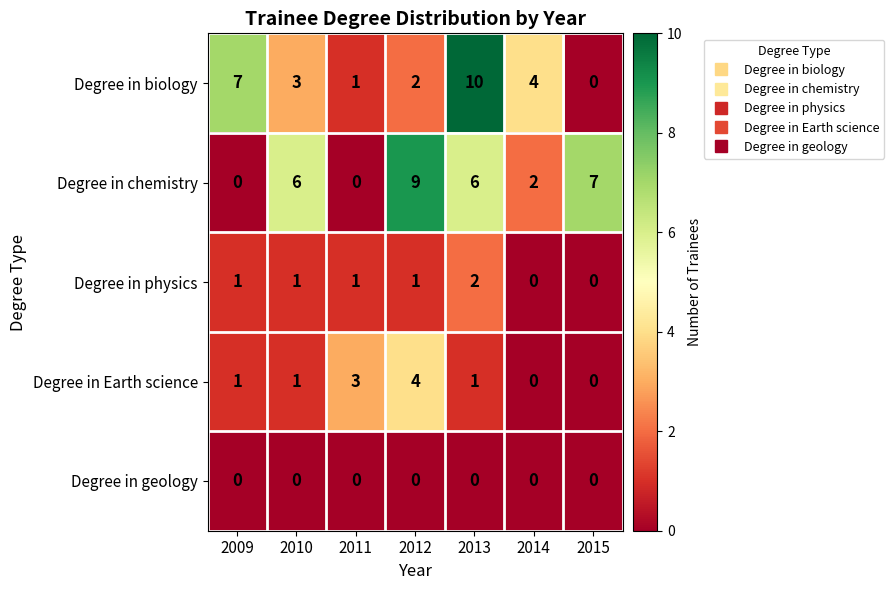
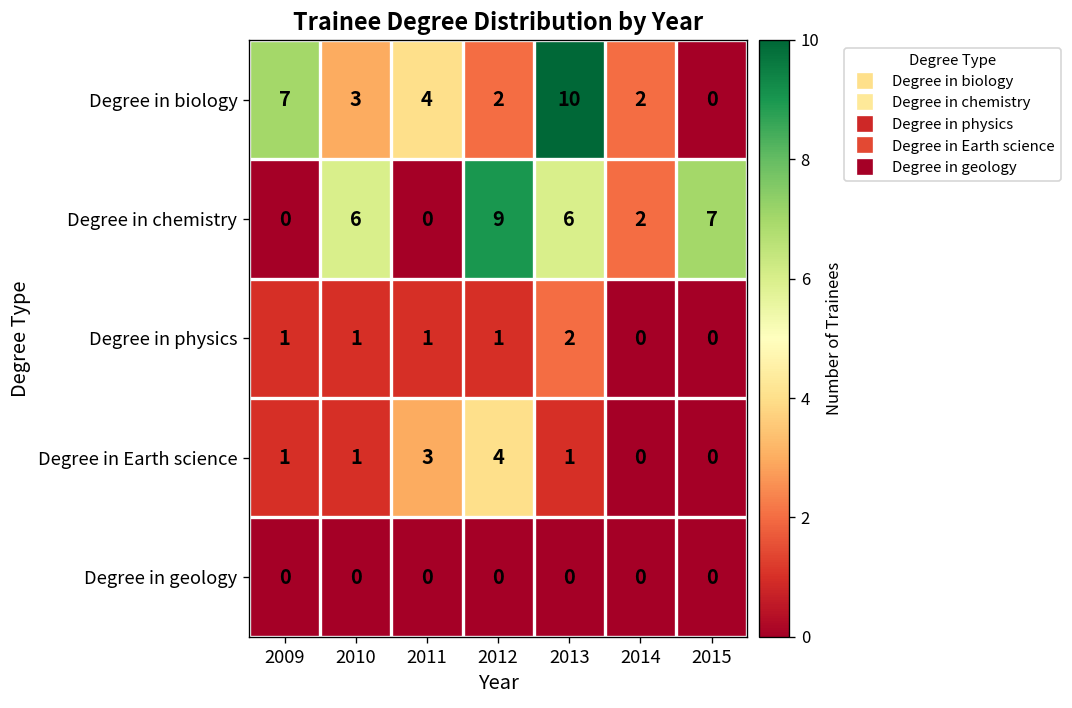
  {
    "Degree in biology": {
      "2009": 7,
      "2010": 3,
-     "2011": 1,
+     "2011": 4,
      "2012": 2,
      "2013": 10,
-     "2014": 4,
+     "2014": 2,
      "2015": 0
    },
    "Degree in chemistry": {
      "2009": 0,
      "2010": 6,
      "2011": 0,
      "2012": 9,
      "2013": 6,
      "2014": 2,
      "2015": 7
    },
    "Degree in physics": {
      "2009": 1,
      "2010": 1,
      "2011": 1,
      "2012": 1,
      "2013": 2,
      "2014": 0,
      "2015": 0
    },
    "Degree in Earth science": {
      "2009": 1,
      "2010": 1,
      "2011": 3,
      "2012": 4,
      "2013": 1,
      "2014": 0,
      "2015": 0
    },
    "Degree in geology": {
      "2009": 0,
      "2010": 0,
      "2011": 0,
      "2012": 0,
      "2013": 0,
      "2014": 0,
      "2015": 0
    }
  }
